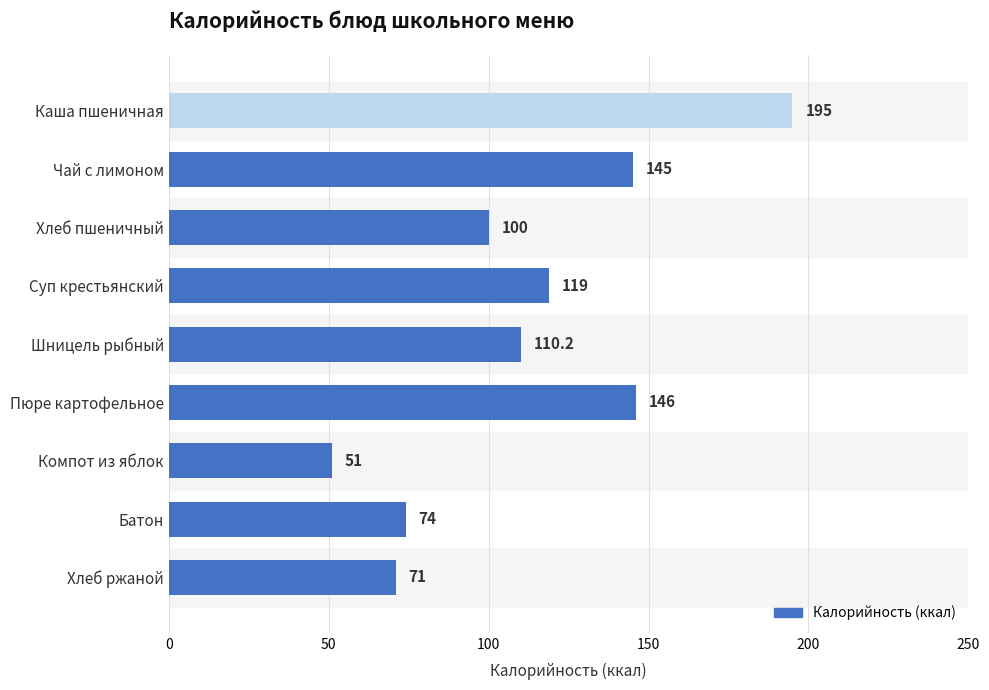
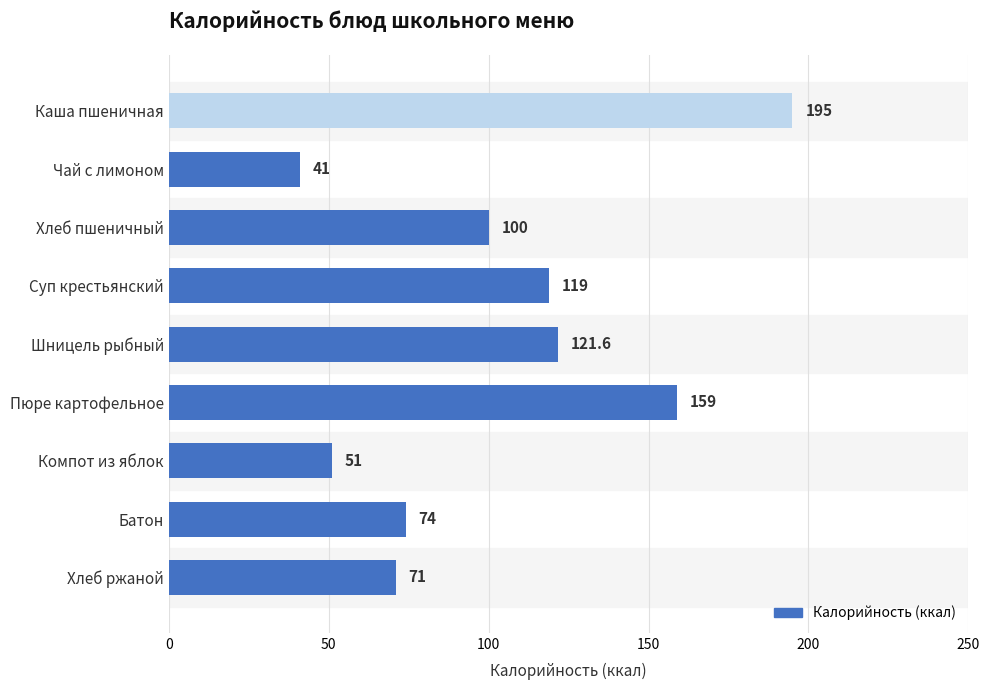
  {
    "Каша пшеничная": 195,
-   "Чай с лимоном": 145,
+   "Чай с лимоном": 41,
    "Хлеб пшеничный": 100,
    "Суп крестьянский": 119,
-   "Шницель рыбный": 110.2,
-   "Пюре картофельное": 146,
+   "Шницель рыбный": 121.6,
+   "Пюре картофельное": 159,
    "Компот из яблок": 51,
    "Батон": 74,
    "Хлеб ржаной": 71
  }
